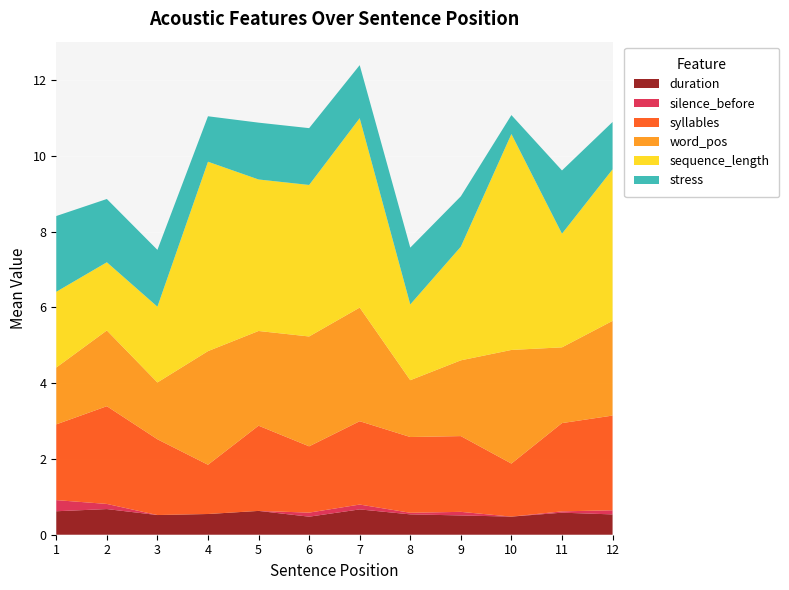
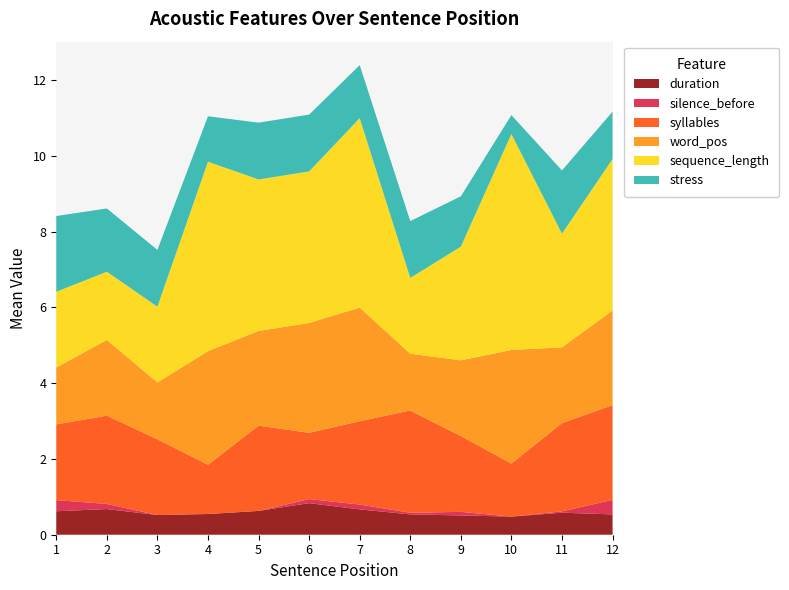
  {
    "duration": {
      "1": 0.6,
      "2": 0.7,
-     "6": 0.5,
+     "6": 0.8,
      "7": 0.7,
      "9": 0.5,
      "12": 0.5
    },
    "silence_before": {
      "1": 0.3,
      "2": 0.1,
      "6": 0.1,
      "7": 0.1,
      "9": 0.1,
-     "12": 0.1
+     "12": 0.4
    },
    "syllables": {
      "1": 2.0,
-     "2": 2.6,
+     "2": 2.3,
      "3": 2.0,
      "4": 1.3,
      "5": 2.3,
      "6": 1.8,
      "7": 2.2,
-     "8": 2.0,
+     "8": 2.7,
      "9": 2.0,
      "10": 1.4,
      "11": 2.3,
      "12": 2.5
    },
    "word_pos": {
      "1": 1.5,
      "2": 2.0,
      "3": 1.5,
      "4": 3.0,
      "5": 2.5,
      "6": 2.9,
      "7": 3.0,
      "8": 1.5,
      "9": 2.0,
      "10": 3.0,
      "11": 2.0,
      "12": 2.5
    },
    "sequence_length": {
      "1": 2.0,
      "2": 1.8,
      "3": 2.0,
      "4": 5.0,
      "5": 4.0,
      "6": 4.0,
      "7": 5.0,
      "8": 2.0,
      "9": 3.0,
      "10": 5.7,
      "11": 3.0,
      "12": 4.0
    },
    "stress": {
      "1": 2.0,
      "2": 1.7,
      "3": 1.5,
      "4": 1.2,
      "5": 1.5,
      "6": 1.5,
      "7": 1.4,
      "8": 1.5,
      "9": 1.3,
      "10": 0.5,
      "11": 1.7,
      "12": 1.3
    }
  }
